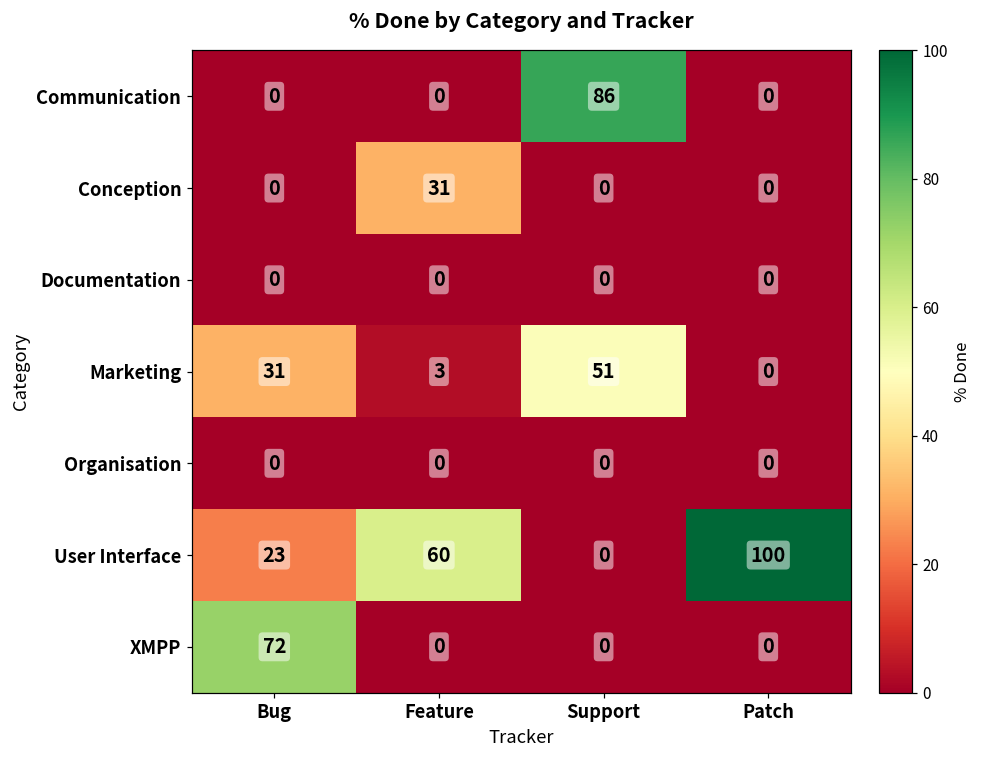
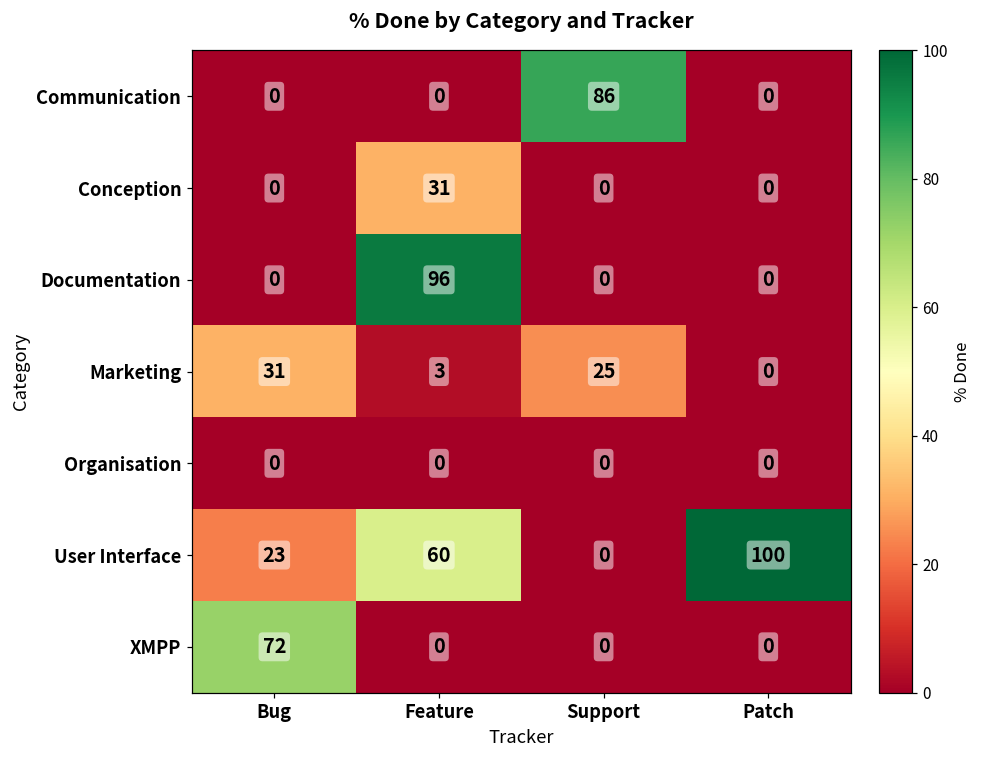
  {
    "Documentation": {
-     "Feature": 0
+     "Feature": 96
    },
    "Marketing": {
-     "Support": 51
+     "Support": 25
    }
  }
